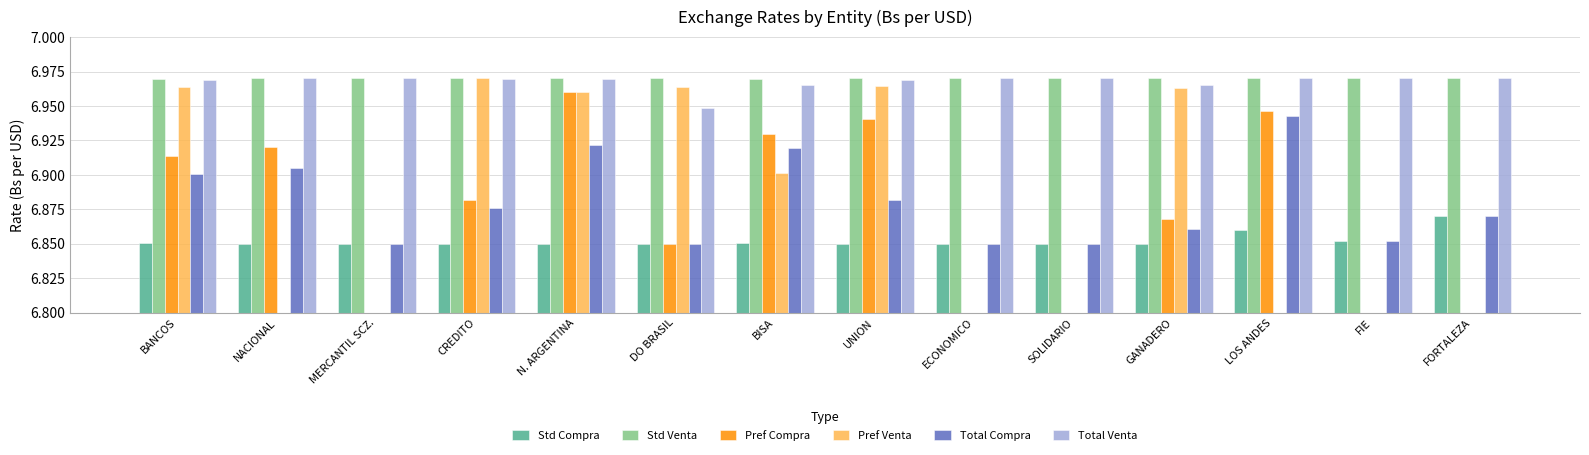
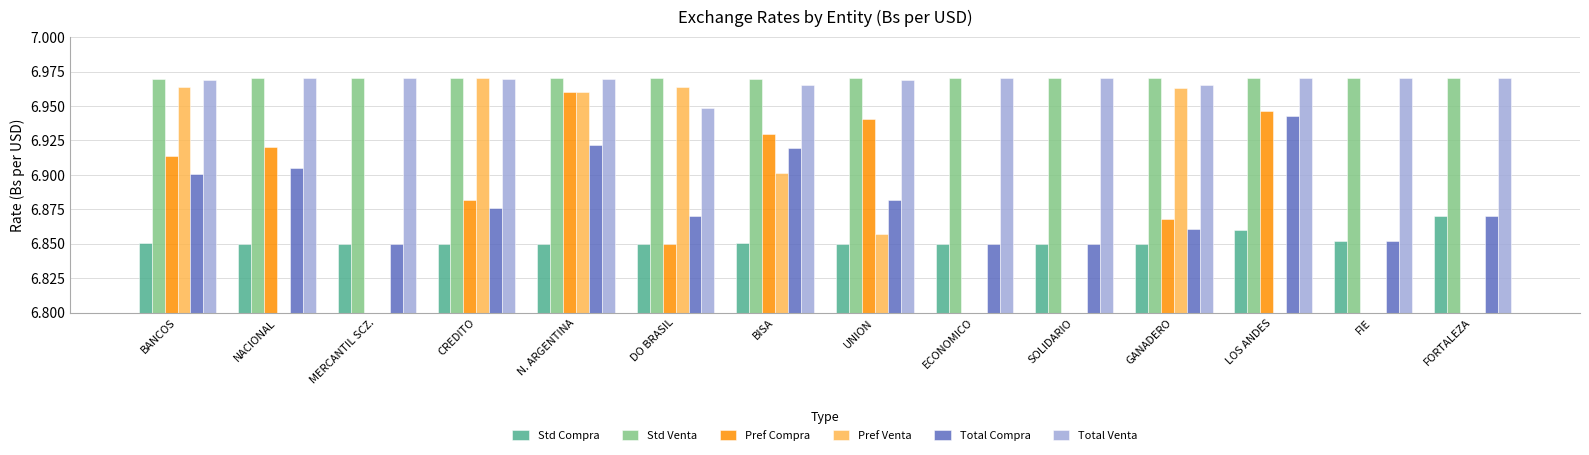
  {
    "Pref Compra": {
      "BANCOS": 6.914,
      "NACIONAL": 6.921,
      "CREDITO": 6.882,
      "N. ARGENTINA": 6.960,
      "DO BRASIL": 6.850,
      "BISA": 6.930,
      "UNION": 6.940,
      "GANADERO": 6.868,
      "LOS ANDES": 6.946
    },
    "Pref Venta": {
      "BANCOS": 6.964,
      "CREDITO": 6.970,
      "N. ARGENTINA": 6.960,
      "DO BRASIL": 6.964,
      "BISA": 6.901,
-     "UNION": 6.964,
+     "UNION": 6.857,
      "GANADERO": 6.963
    },
    "Total Compra": {
      "BANCOS": 6.90,
      "NACIONAL": 6.905,
      "MERCANTIL SCZ.": 6.85,
      "CREDITO": 6.876,
      "N. ARGENTINA": 6.922,
-     "DO BRASIL": 6.85,
+     "DO BRASIL": 6.87,
      "BISA": 6.92,
      "UNION": 6.882,
      "ECONOMICO": 6.85,
      "SOLIDARIO": 6.85,
      "GANADERO": 6.86,
      "LOS ANDES": 6.942,
      "FIE": 6.85,
      "FORTALEZA": 6.87
    },
    "Total Venta": {
      "BANCOS": 6.969,
      "NACIONAL": 6.970,
      "MERCANTIL SCZ.": 6.970,
      "CREDITO": 6.970,
      "N. ARGENTINA": 6.970,
      "DO BRASIL": 6.948,
      "BISA": 6.965,
      "UNION": 6.969,
      "ECONOMICO": 6.970,
      "SOLIDARIO": 6.970,
      "GANADERO": 6.966,
      "LOS ANDES": 6.970,
      "FIE": 6.970,
      "FORTALEZA": 6.970
    }
  }
